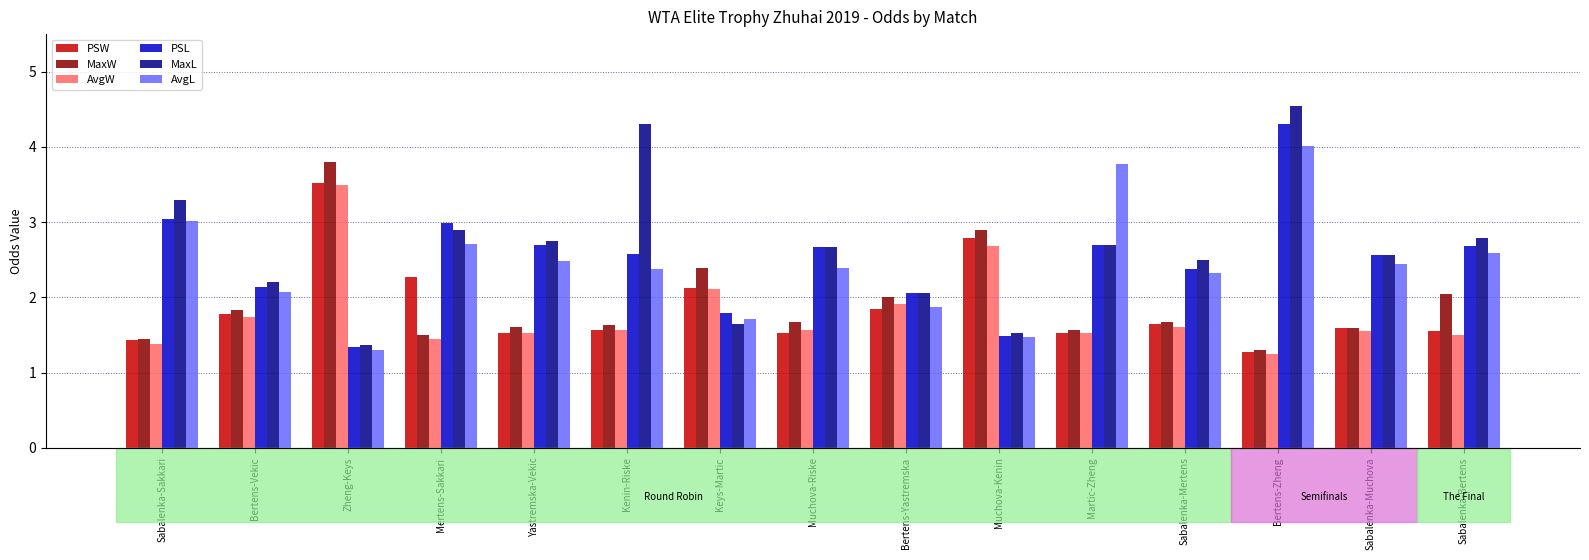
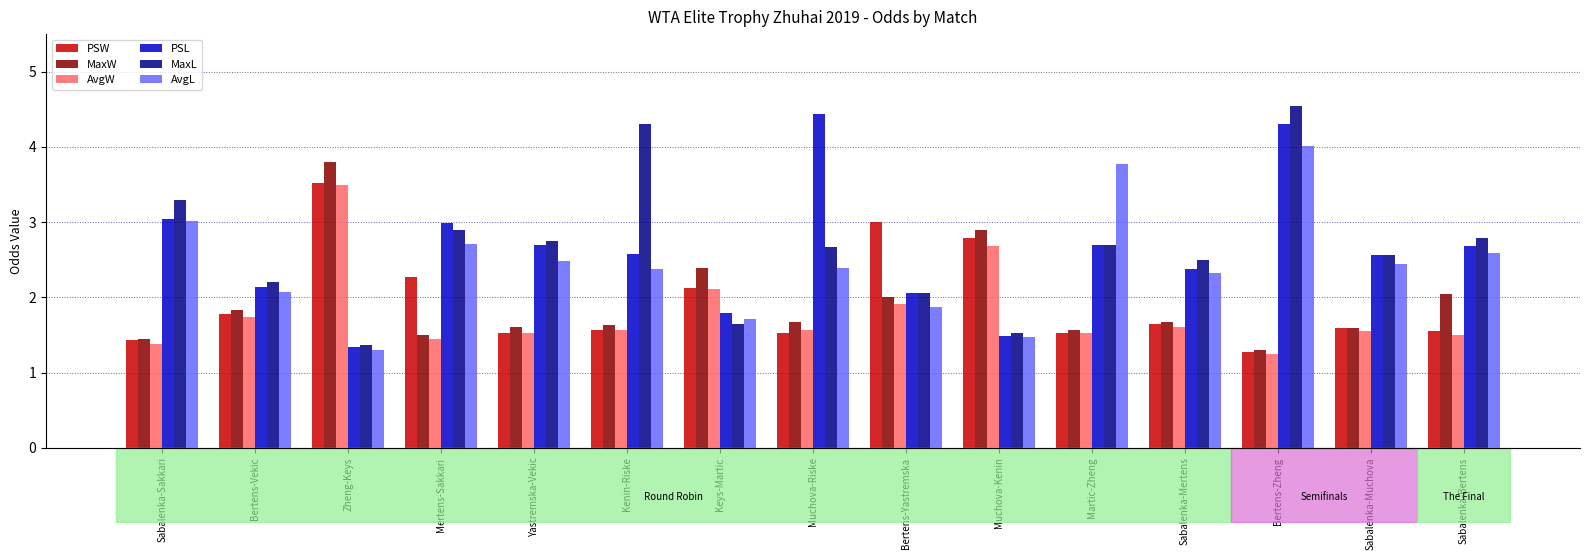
  {
    "PSW": {
      "Sabalenka-Sakkari": 1.4,
      "Bertens-Vekic": 1.8,
      "Zheng-Keys": 3.5,
      "Mertens-Sakkari": 2.3,
      "Yastremska-Vekic": 1.5,
      "Kenin-Riske": 1.6,
      "Keys-Martic": 2.1,
      "Muchova-Riske": 1.5,
-     "Bertens-Yastremska": 1.8,
+     "Bertens-Yastremska": 3.0,
      "Muchova-Kenin": 2.8,
      "Martic-Zheng": 1.5,
      "Sabalenka-Mertens": 1.7,
      "Bertens-Zheng": 1.3,
      "Sabalenka-Muchova": 1.6,
      "Sabalenka-Bertens": 1.6
    },
    "MaxW": {
      "Sabalenka-Sakkari": 1.4,
      "Bertens-Vekic": 1.8,
      "Zheng-Keys": 3.8,
      "Mertens-Sakkari": 1.5,
      "Yastremska-Vekic": 1.6,
      "Kenin-Riske": 1.6,
      "Keys-Martic": 2.4,
      "Muchova-Riske": 1.7,
      "Bertens-Yastremska": 2.0,
      "Muchova-Kenin": 2.9,
      "Martic-Zheng": 1.6,
      "Sabalenka-Mertens": 1.7,
      "Bertens-Zheng": 1.3,
      "Sabalenka-Muchova": 1.6,
      "Sabalenka-Bertens": 2.1
    },
    "AvgW": {
      "Sabalenka-Sakkari": 1.4,
      "Bertens-Vekic": 1.7,
      "Zheng-Keys": 3.5,
      "Mertens-Sakkari": 1.5,
      "Yastremska-Vekic": 1.5,
      "Kenin-Riske": 1.6,
      "Keys-Martic": 2.1,
      "Muchova-Riske": 1.6,
      "Bertens-Yastremska": 1.9,
      "Muchova-Kenin": 2.7,
      "Martic-Zheng": 1.5,
      "Sabalenka-Mertens": 1.6,
      "Bertens-Zheng": 1.3,
      "Sabalenka-Muchova": 1.6,
      "Sabalenka-Bertens": 1.5
    },
    "PSL": {
      "Sabalenka-Sakkari": 3.0,
      "Bertens-Vekic": 2.1,
      "Zheng-Keys": 1.3,
      "Mertens-Sakkari": 3.0,
      "Yastremska-Vekic": 2.7,
      "Kenin-Riske": 2.6,
      "Keys-Martic": 1.8,
-     "Muchova-Riske": 2.7,
+     "Muchova-Riske": 4.4,
      "Bertens-Yastremska": 2.1,
      "Muchova-Kenin": 1.5,
      "Martic-Zheng": 2.7,
      "Sabalenka-Mertens": 2.4,
      "Bertens-Zheng": 4.3,
      "Sabalenka-Muchova": 2.6,
      "Sabalenka-Bertens": 2.7
    },
    "MaxL": {
      "Sabalenka-Sakkari": 3.3,
      "Bertens-Vekic": 2.2,
      "Zheng-Keys": 1.4,
      "Mertens-Sakkari": 2.9,
      "Yastremska-Vekic": 2.8,
      "Kenin-Riske": 4.3,
      "Keys-Martic": 1.7,
      "Muchova-Riske": 2.7,
      "Bertens-Yastremska": 2.1,
      "Muchova-Kenin": 1.5,
      "Martic-Zheng": 2.7,
      "Sabalenka-Mertens": 2.5,
      "Bertens-Zheng": 4.6,
      "Sabalenka-Muchova": 2.6,
      "Sabalenka-Bertens": 2.8
    },
    "AvgL": {
      "Sabalenka-Sakkari": 3.0,
      "Bertens-Vekic": 2.1,
      "Zheng-Keys": 1.3,
      "Mertens-Sakkari": 2.7,
      "Yastremska-Vekic": 2.5,
      "Kenin-Riske": 2.4,
      "Keys-Martic": 1.7,
      "Muchova-Riske": 2.4,
      "Bertens-Yastremska": 1.9,
      "Muchova-Kenin": 1.5,
      "Martic-Zheng": 3.8,
      "Sabalenka-Mertens": 2.3,
      "Bertens-Zheng": 4.0,
      "Sabalenka-Muchova": 2.5,
      "Sabalenka-Bertens": 2.6
    }
  }
